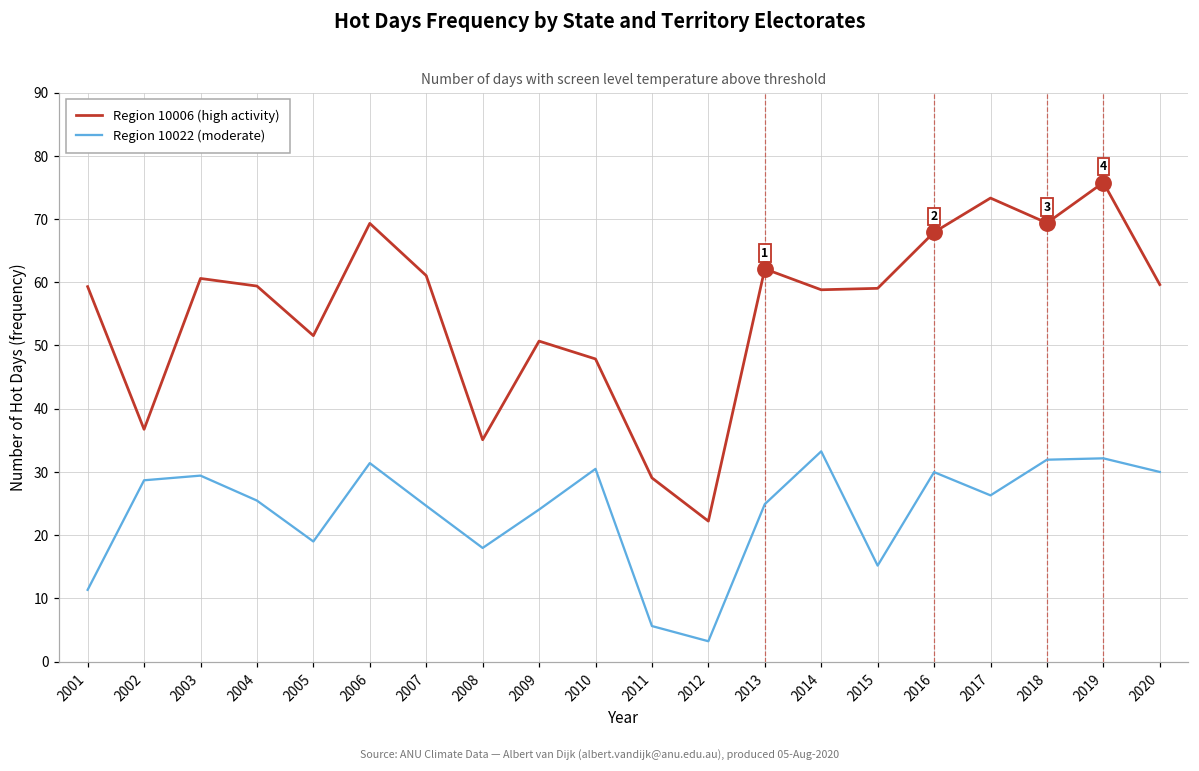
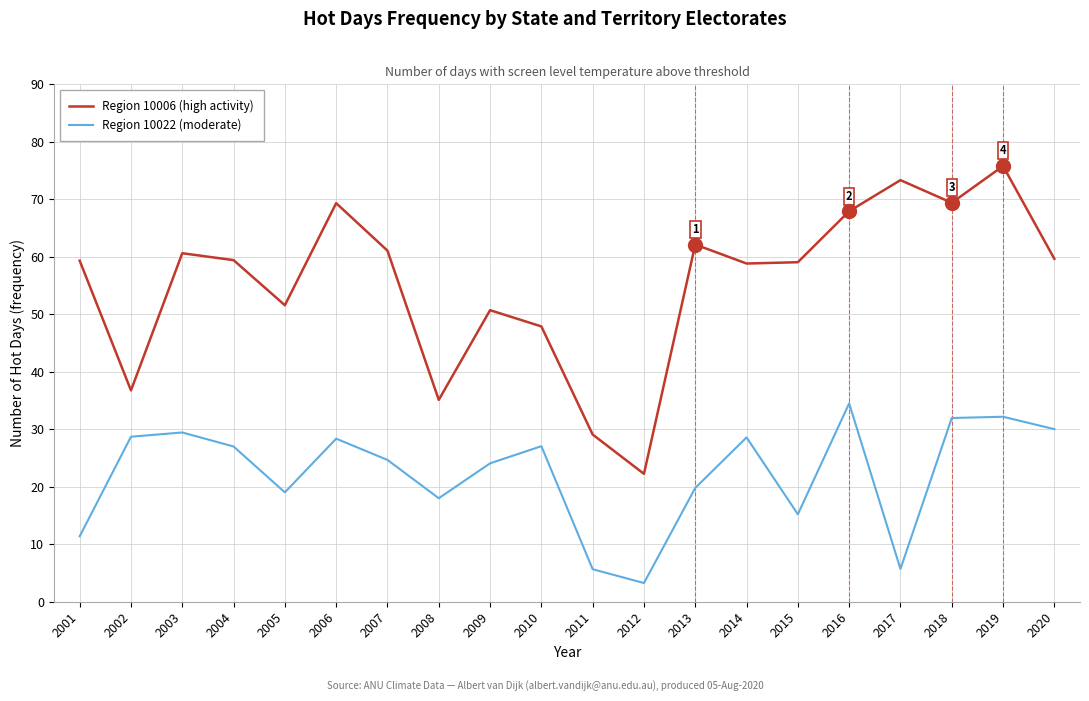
  {
    "Region 10022 (moderate)": {
      "2001": 11,
      "2002": 29,
      "2003": 29,
-     "2004": 25,
+     "2004": 27,
      "2005": 19,
-     "2006": 31,
+     "2006": 28,
      "2007": 25,
      "2008": 18,
      "2009": 24,
-     "2010": 30,
+     "2010": 27,
      "2011": 6,
      "2012": 3,
-     "2013": 25,
-     "2014": 33,
+     "2013": 20,
+     "2014": 29,
      "2015": 15,
-     "2016": 30,
-     "2017": 26,
+     "2016": 34,
+     "2017": 6,
      "2018": 32,
      "2019": 32,
      "2020": 30
    }
  }
